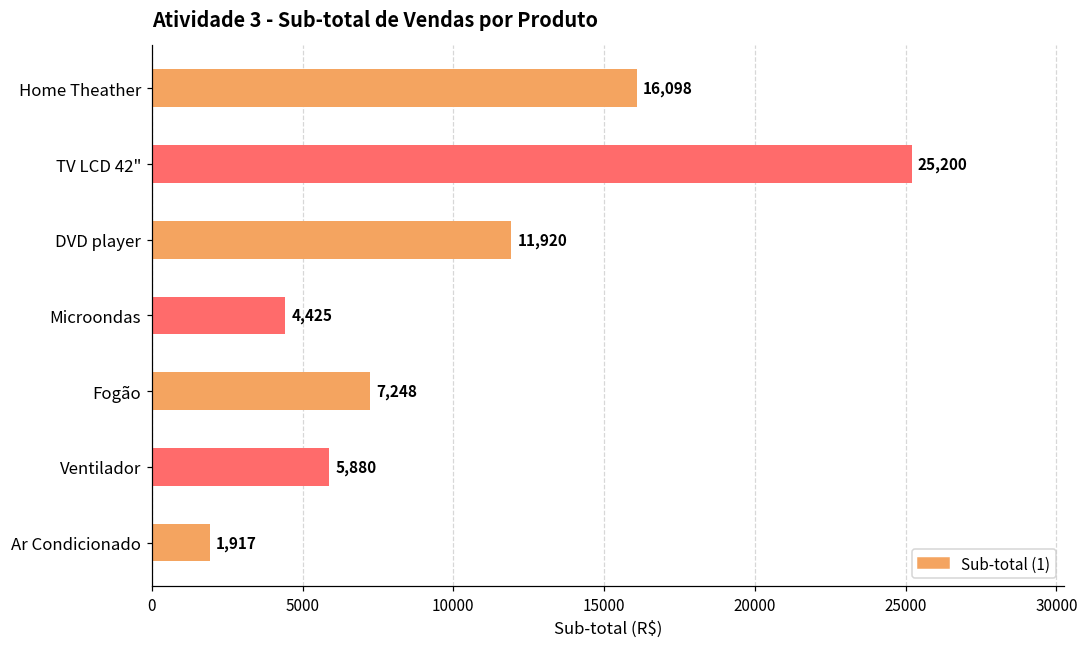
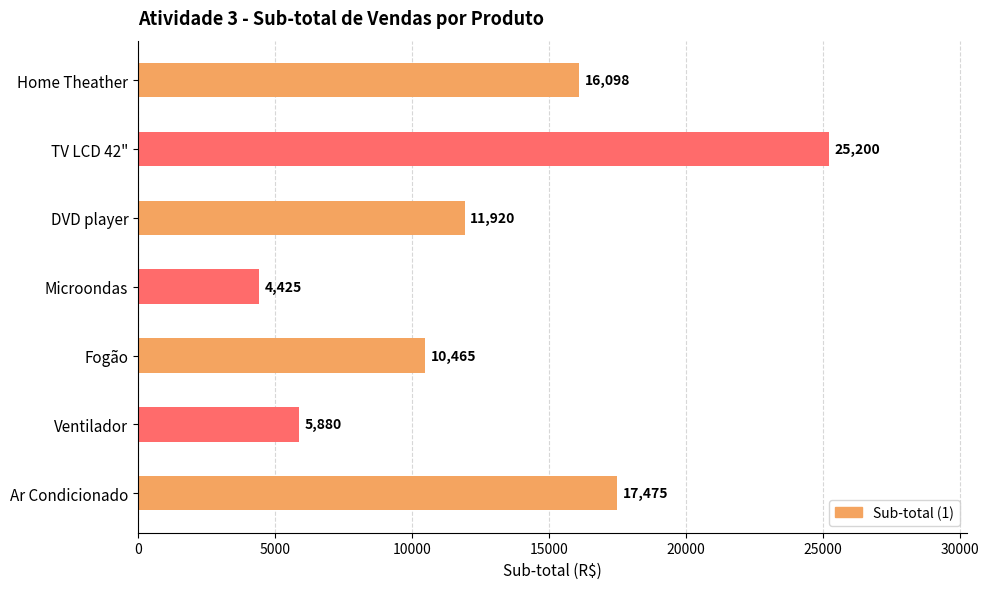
  {
    "Home Theather": "16,098",
    "TV LCD 42\"": "25,200",
    "DVD player": "11,920",
    "Microondas": "4,425",
-   "Fogão": "7,248",
+   "Fogão": "10,465",
    "Ventilador": "5,880",
-   "Ar Condicionado": "1,917"
+   "Ar Condicionado": "17,475"
  }
